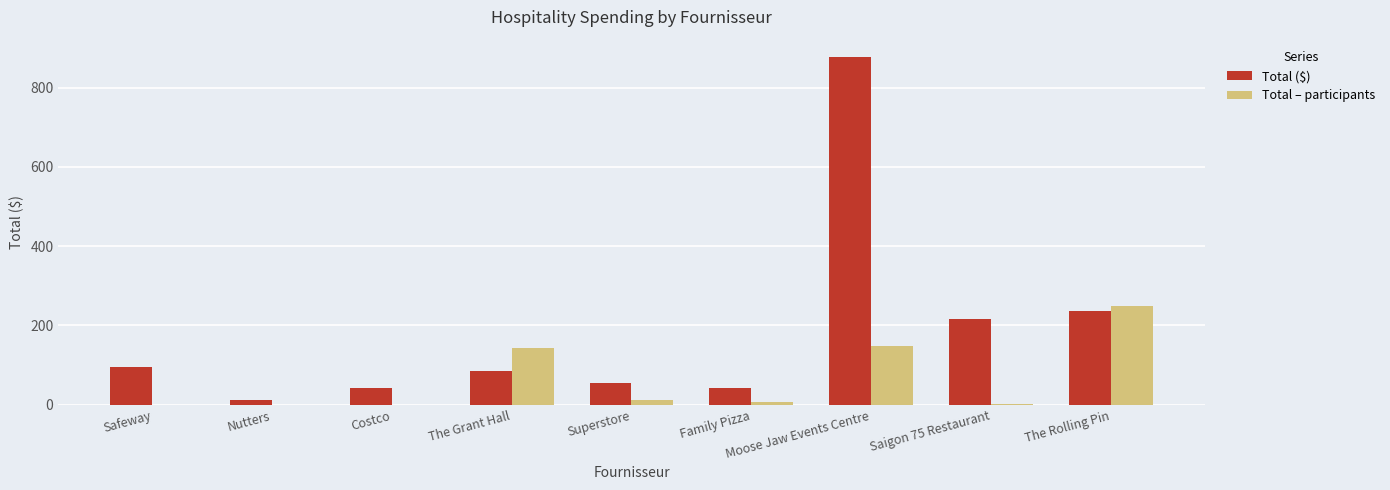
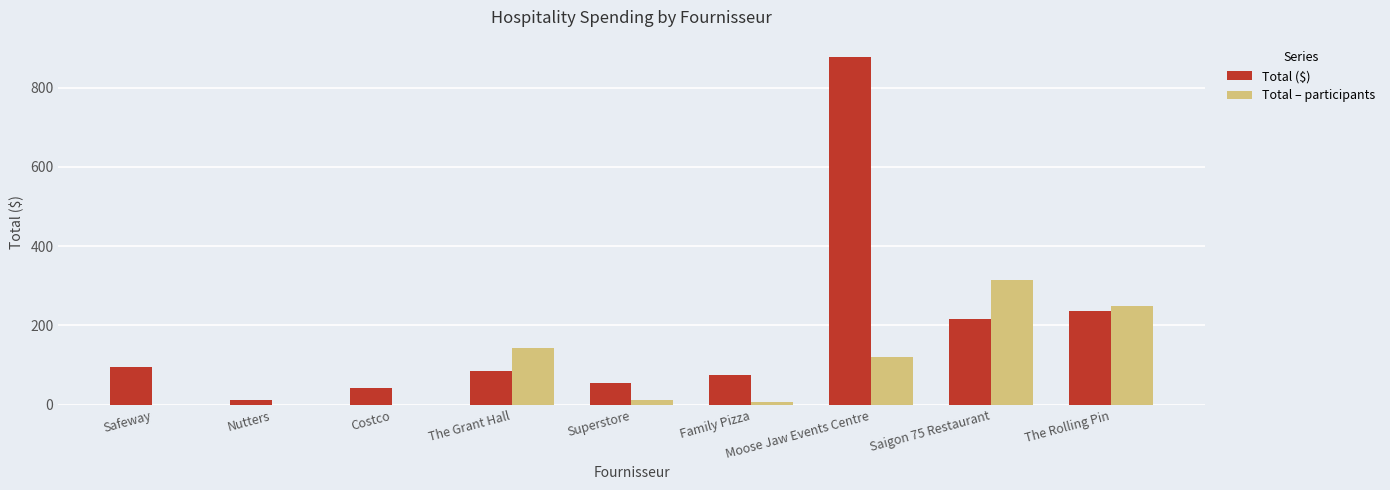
  {
    "Total ($)": {
      "Safeway": 100,
      "Nutters": 10,
      "Costco": 40,
      "The Grant Hall": 90,
      "Superstore": 60,
-     "Family Pizza": 40,
+     "Family Pizza": 80,
      "Moose Jaw Events Centre": 880,
      "Saigon 75 Restaurant": 220,
      "The Rolling Pin": 240
    },
    "Total – participants": {
      "Safeway": 0,
      "Nutters": 0,
      "Costco": 0,
      "The Grant Hall": 140,
      "Superstore": 10,
-     "Moose Jaw Events Centre": 150,
-     "Saigon 75 Restaurant": 0,
+     "Moose Jaw Events Centre": 120,
+     "Saigon 75 Restaurant": 320,
      "The Rolling Pin": 250
    }
  }
